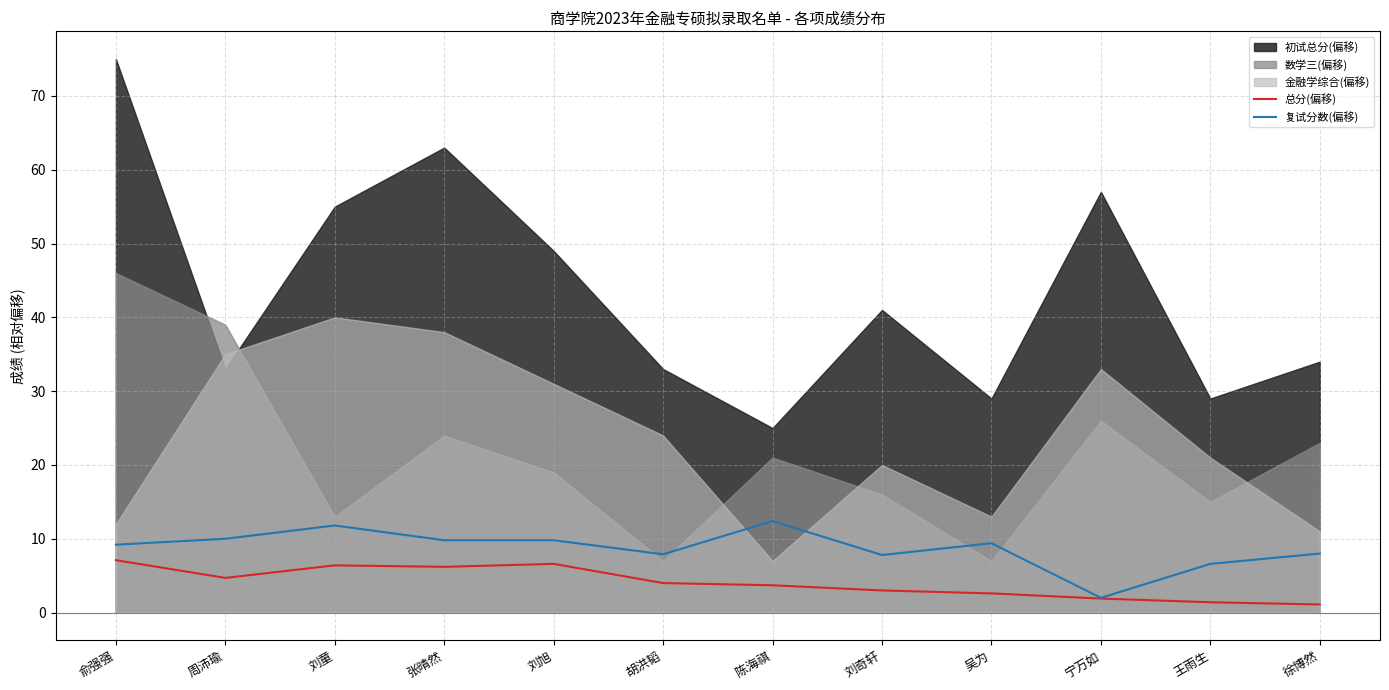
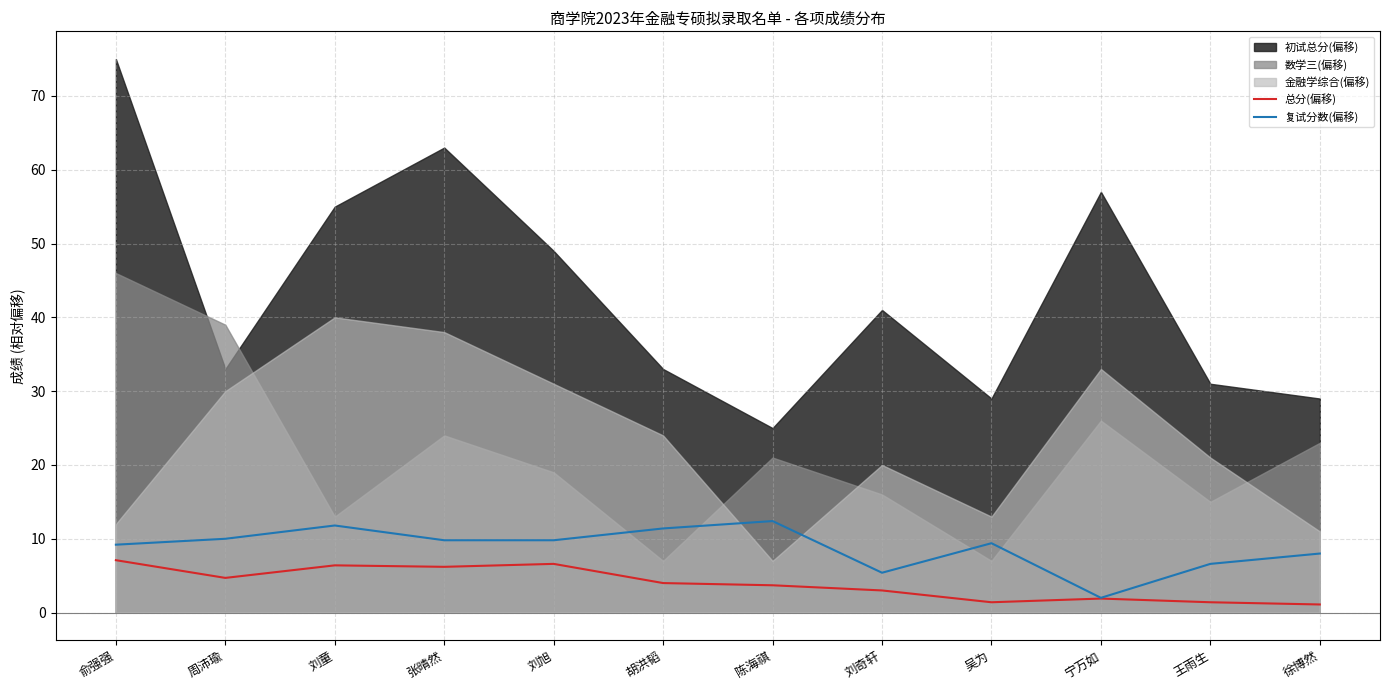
  {
    "总分(偏移)": {
      "俞强强": 7,
      "周沛瑜": 5,
      "刘童": 6,
      "张晴然": 6,
      "刘旭": 7,
      "胡洪韬": 4,
      "陈海祺": 4,
      "刘奇轩": 3,
-     "吴为": 3,
+     "吴为": 1,
      "王雨生": 1,
      "徐博然": 1
    },
    "初试总分(偏移)": {
      "俞强强": 75,
      "周沛瑜": 33,
      "刘童": 55,
      "张晴然": 63,
      "刘旭": 49,
      "胡洪韬": 33,
      "陈海祺": 25,
      "刘奇轩": 41,
      "吴为": 29,
      "宁万如": 57,
-     "王雨生": 29,
-     "徐博然": 34
+     "王雨生": 31,
+     "徐博然": 29
    },
    "复试分数(偏移)": {
      "俞强强": 9,
      "周沛瑜": 10,
      "刘童": 12,
      "张晴然": 10,
      "刘旭": 10,
-     "胡洪韬": 8,
+     "胡洪韬": 11,
      "陈海祺": 12,
-     "刘奇轩": 8,
+     "刘奇轩": 5,
      "吴为": 9,
      "王雨生": 7,
      "徐博然": 8
    },
    "数学三(偏移)": {
      "俞强强": 46,
      "周沛瑜": 39,
      "刘童": 13,
      "张晴然": 24,
      "刘旭": 19,
      "胡洪韬": 7,
      "陈海祺": 21,
      "刘奇轩": 16,
      "吴为": 7,
      "宁万如": 26,
      "王雨生": 15,
      "徐博然": 23
    },
    "金融学综合(偏移)": {
      "俞强强": 12,
-     "周沛瑜": 35,
+     "周沛瑜": 30,
      "刘童": 40,
      "张晴然": 38,
      "刘旭": 31,
      "胡洪韬": 24,
      "陈海祺": 7,
      "刘奇轩": 20,
      "吴为": 13,
      "宁万如": 33,
      "王雨生": 21,
      "徐博然": 11
    }
  }
